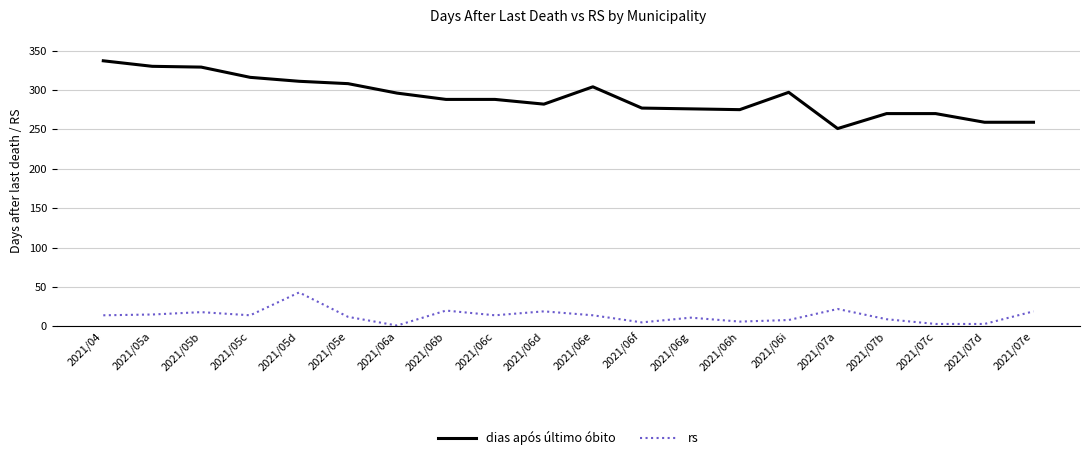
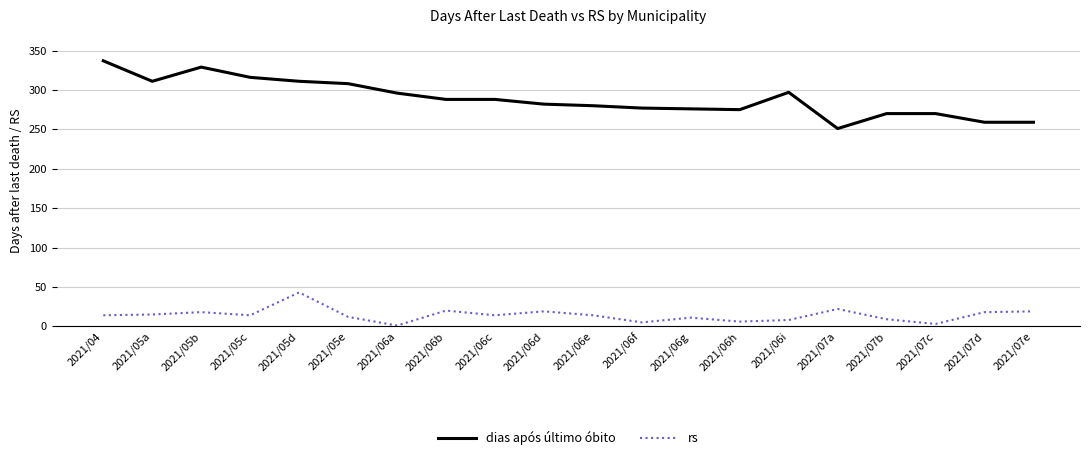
  {
    "dias após último óbito": {
      "2021/04": 340,
-     "2021/05a": 330,
+     "2021/05a": 310,
      "2021/05b": 330,
      "2021/05c": 320,
      "2021/05d": 310,
      "2021/05e": 310,
      "2021/06a": 300,
      "2021/06b": 290,
      "2021/06c": 290,
      "2021/06d": 280,
-     "2021/06e": 300,
+     "2021/06e": 280,
      "2021/06f": 280,
      "2021/06g": 280,
      "2021/06h": 280,
      "2021/06i": 300,
      "2021/07a": 250,
      "2021/07b": 270,
      "2021/07c": 270,
      "2021/07d": 260,
      "2021/07e": 260
    },
    "rs": {
      "2021/04": 10,
      "2021/05a": 20,
      "2021/05b": 20,
      "2021/05c": 10,
      "2021/05d": 40,
      "2021/05e": 10,
      "2021/06a": 0,
      "2021/06b": 20,
      "2021/06c": 10,
      "2021/06d": 20,
      "2021/06e": 10,
      "2021/06f": 10,
      "2021/06g": 10,
      "2021/06h": 10,
      "2021/06i": 10,
      "2021/07a": 20,
      "2021/07b": 10,
      "2021/07c": 0,
-     "2021/07d": 0,
+     "2021/07d": 20,
      "2021/07e": 20
    }
  }
